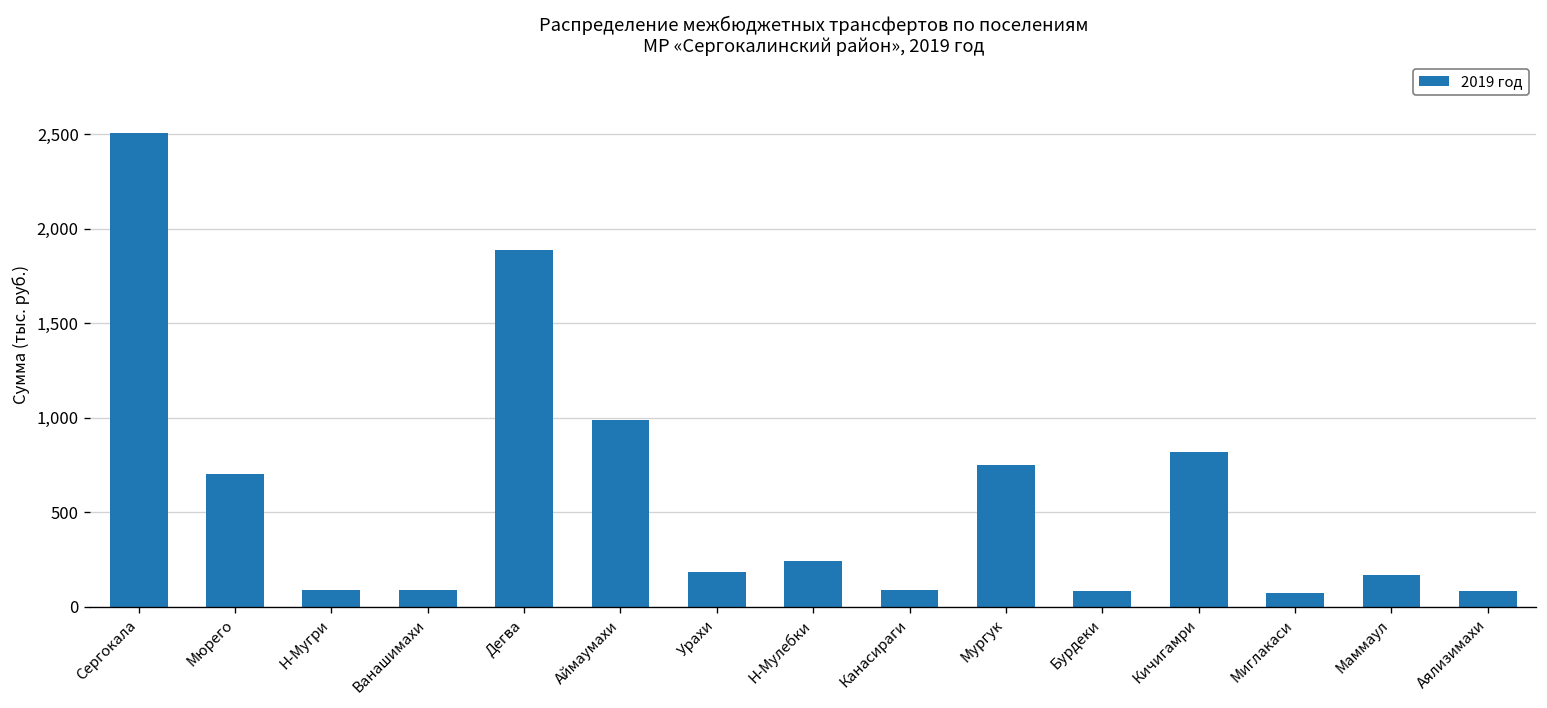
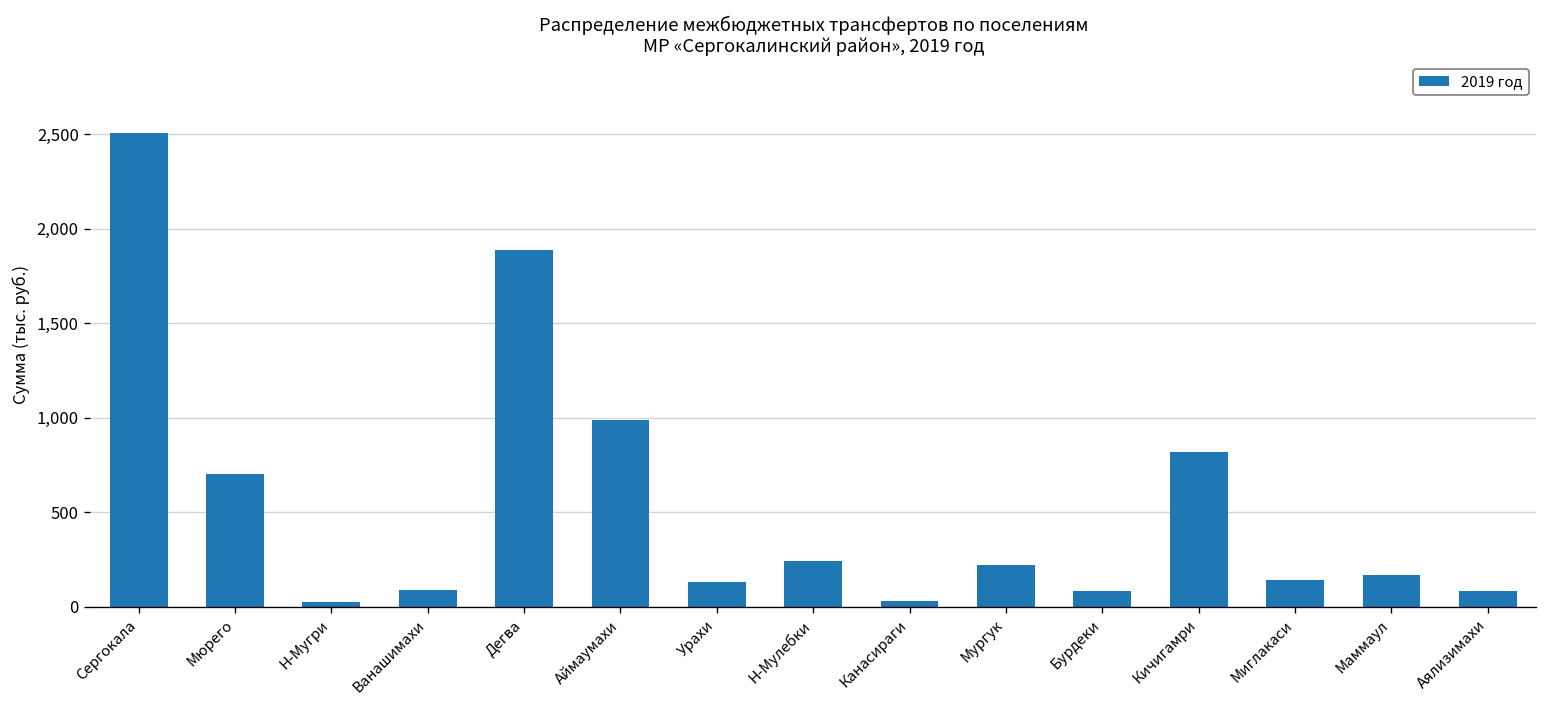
  {
    "Сергокала": "2,510",
    "Мюрего": "700",
-   "Н-Мугри": "90",
+   "Н-Мугри": "30",
    "Ванашимахи": "90",
    "Дегва": "1,890",
    "Аймаумахи": "990",
-   "Урахи": "190",
+   "Урахи": "130",
    "Н-Мулебки": "240",
-   "Канасираги": "90",
-   "Мургук": "750",
+   "Канасираги": "30",
+   "Мургук": "220",
    "Бурдеки": "90",
    "Кичигамри": "820",
-   "Миглакаси": "70",
+   "Миглакаси": "140",
    "Маммаул": "170",
    "Аялизимахи": "80"
  }
